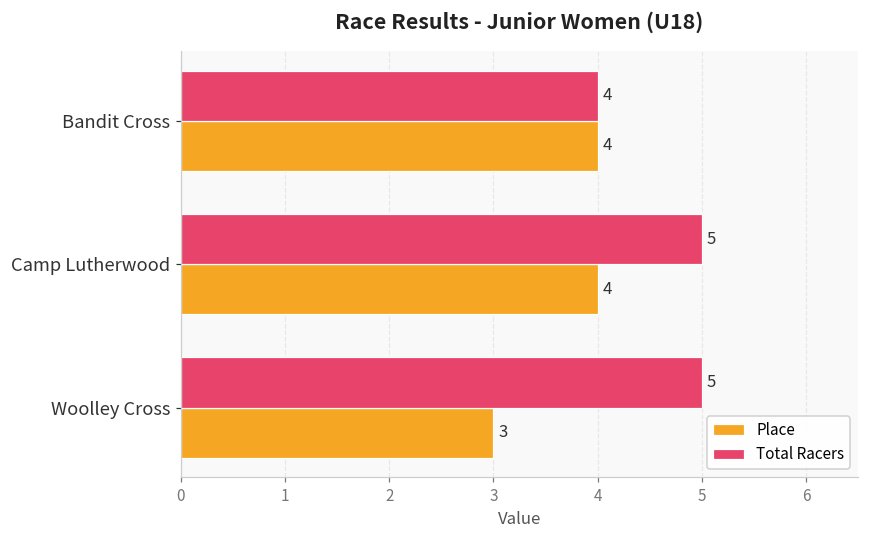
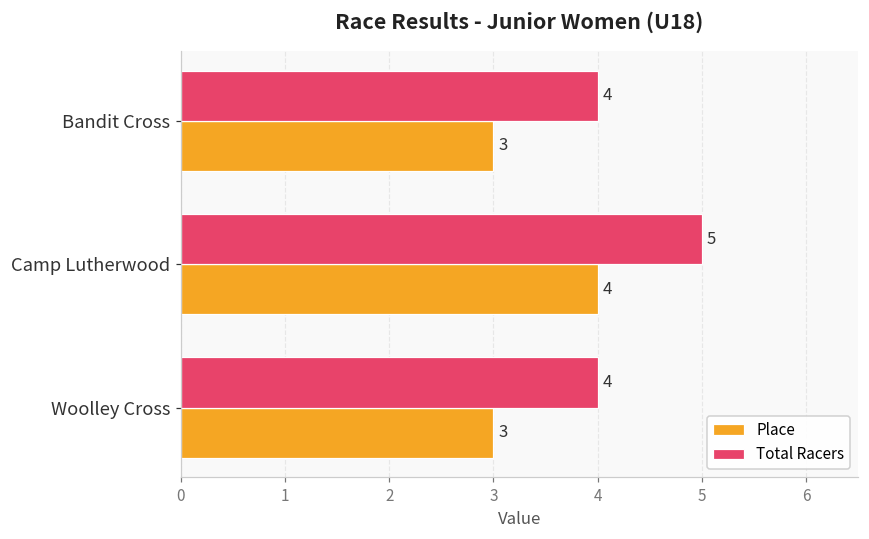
  {
    "Place": {
-     "Bandit Cross": 4,
+     "Bandit Cross": 3,
      "Camp Lutherwood": 4,
      "Woolley Cross": 3
    },
    "Total Racers": {
      "Bandit Cross": 4,
      "Camp Lutherwood": 5,
-     "Woolley Cross": 5
+     "Woolley Cross": 4
    }
  }
